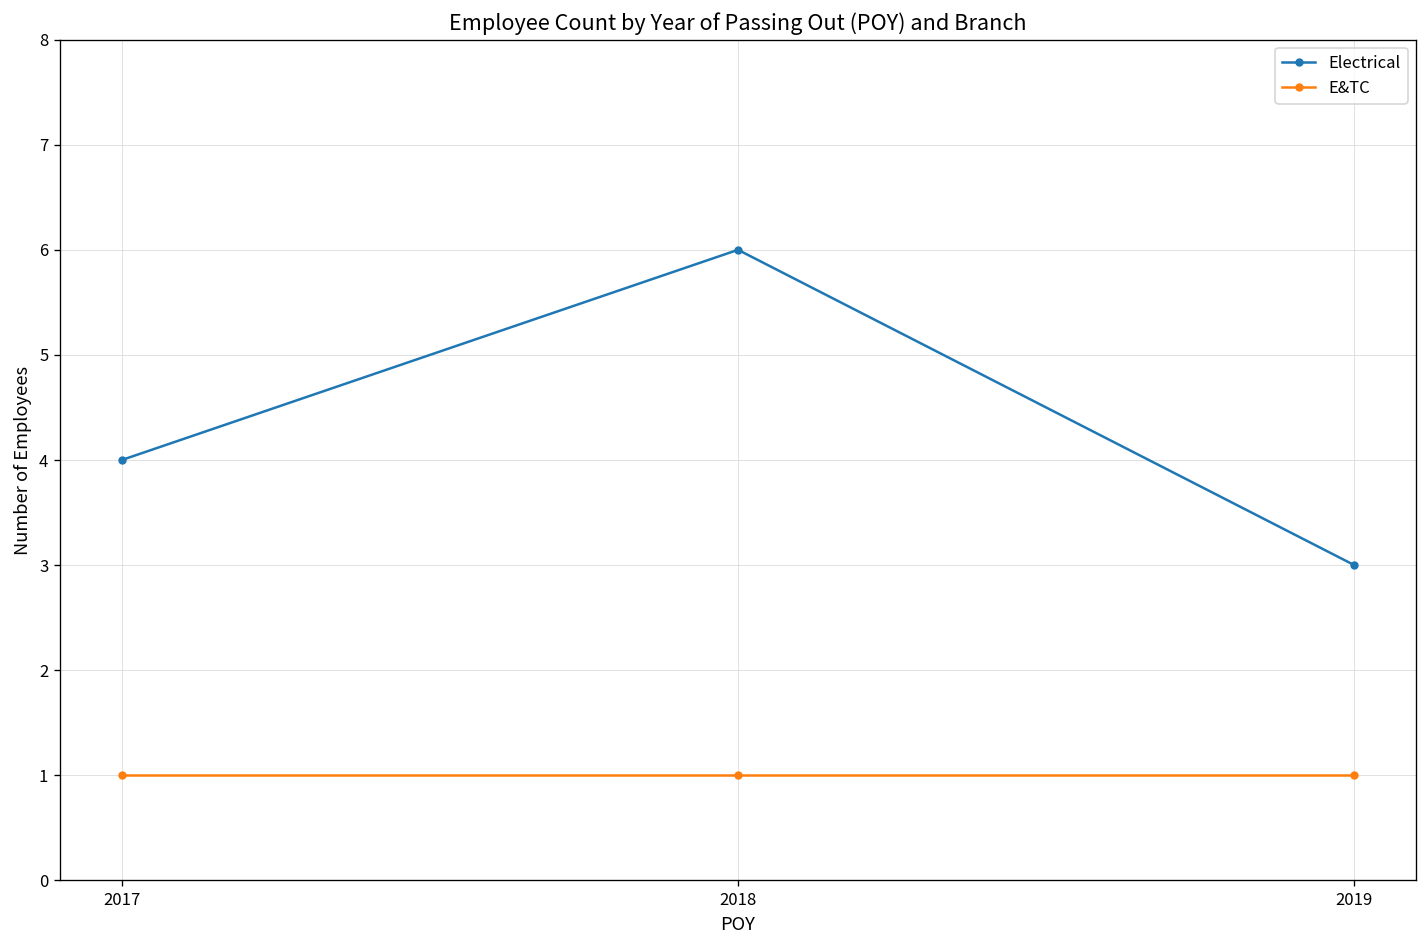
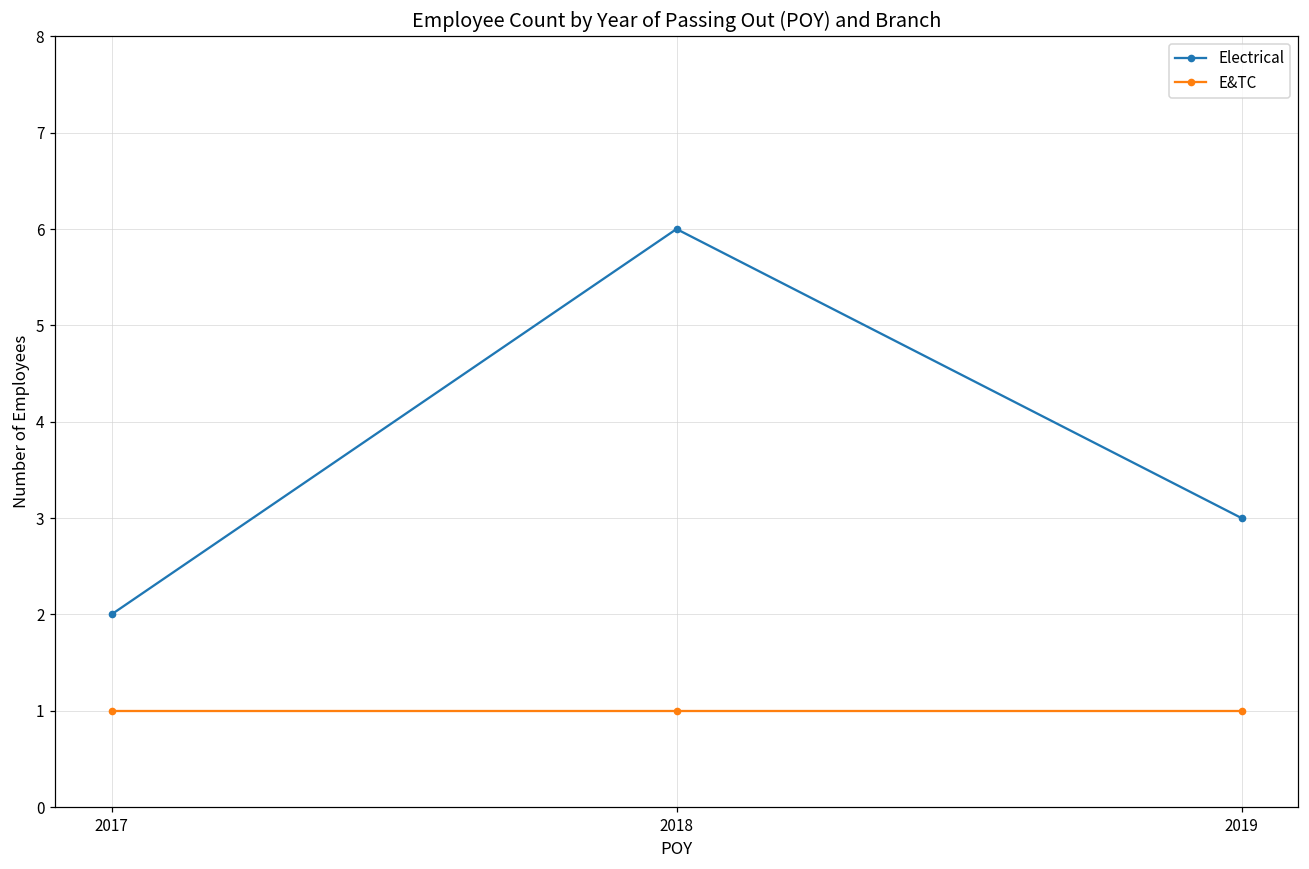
  {
    "Electrical": {
-     "2017": 4,
+     "2017": 2,
      "2018": 6,
      "2019": 3
    },
    "E&TC": {
      "2017": 1,
      "2018": 1,
      "2019": 1
    }
  }
